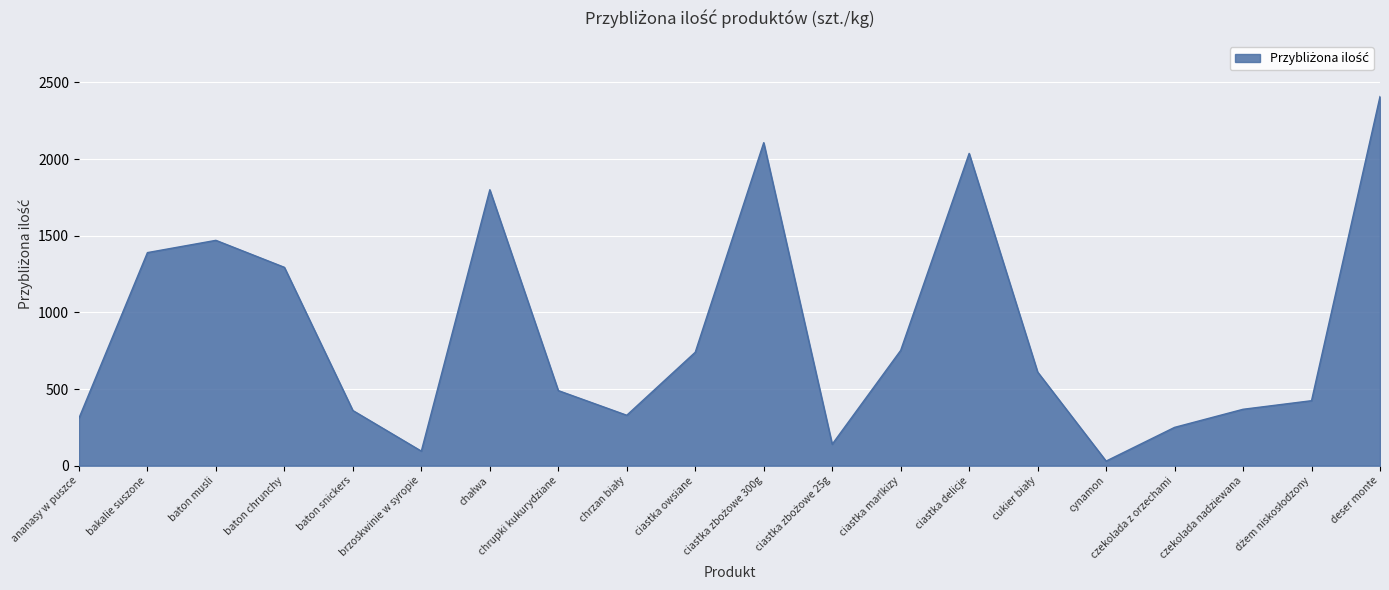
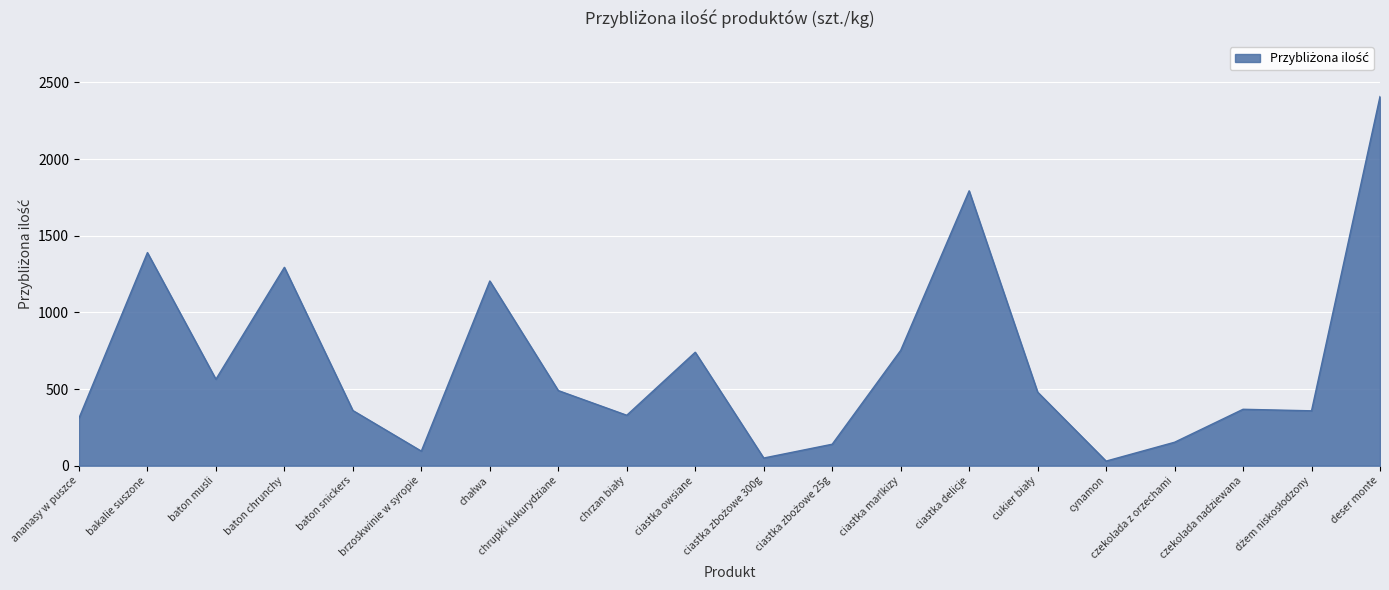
  {
    "ananasy w puszce": 310,
    "bakalie suszone": 1390,
-   "baton musli": 1470,
+   "baton musli": 560,
    "baton chrunchy": 1290,
    "baton snickers": 360,
    "brzoskwinie w syropie": 100,
-   "chałwa": 1800,
+   "chałwa": 1210,
    "chrupki kukurydziane": 490,
    "chrzan biały": 330,
    "ciastka owsiane": 740,
-   "ciastka zbożowe 300g": 2110,
+   "ciastka zbożowe 300g": 50,
    "ciastka zbożowe 25g": 140,
    "ciastka marlkizy": 750,
-   "ciastka delicje": 2040,
-   "cukier biały": 610,
+   "ciastka delicje": 1790,
+   "cukier biały": 480,
    "cynamon": 30,
-   "czekolada z orzechami": 250,
+   "czekolada z orzechami": 150,
    "czekolada nadziewana": 370,
-   "dżem niskosłodzony": 420,
+   "dżem niskosłodzony": 360,
    "deser monte": 2410
  }
